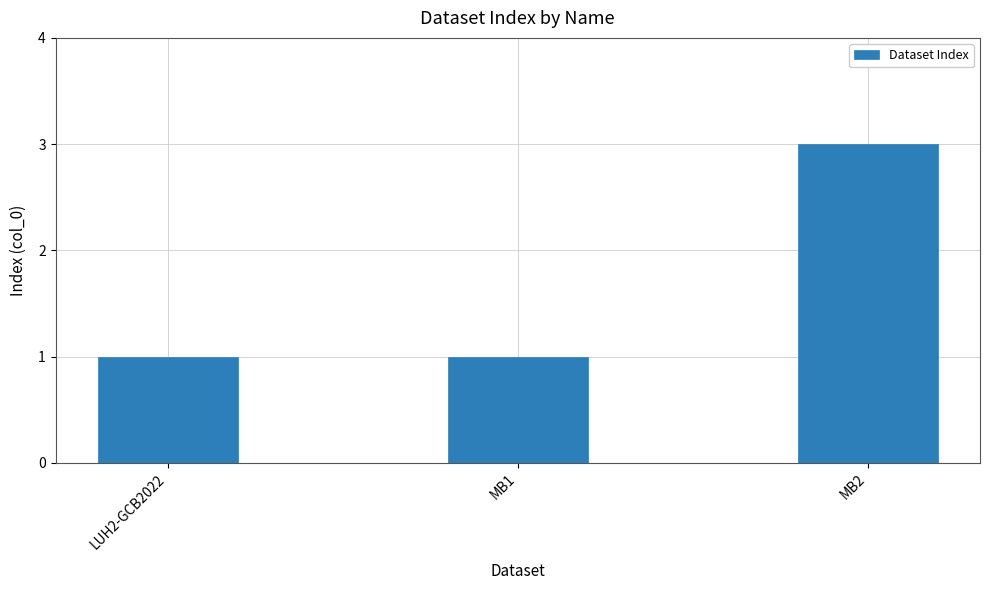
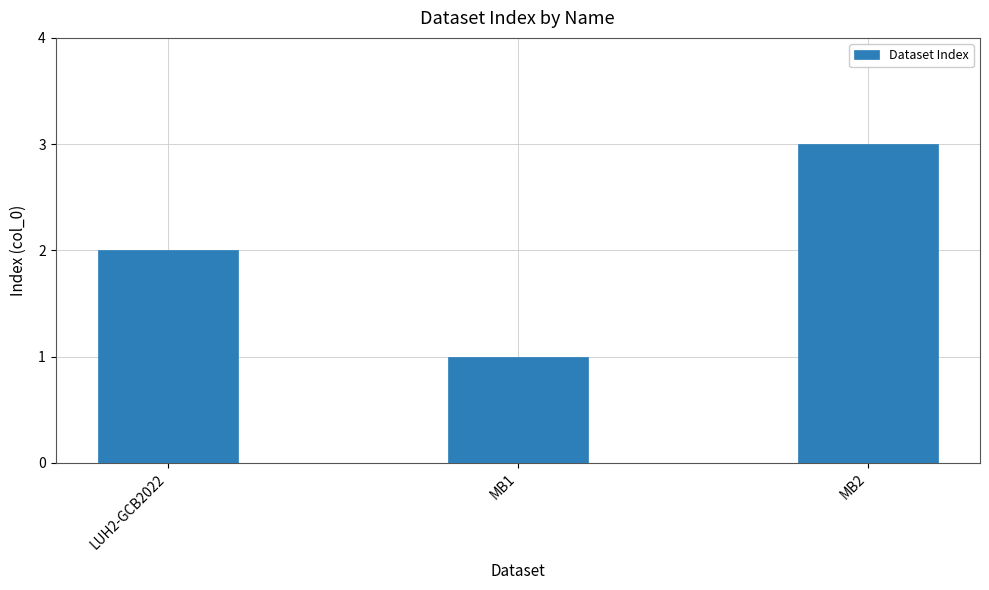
  {
-   "LUH2-GCB2022": 1,
+   "LUH2-GCB2022": 2,
    "MB1": 1,
    "MB2": 3
  }
